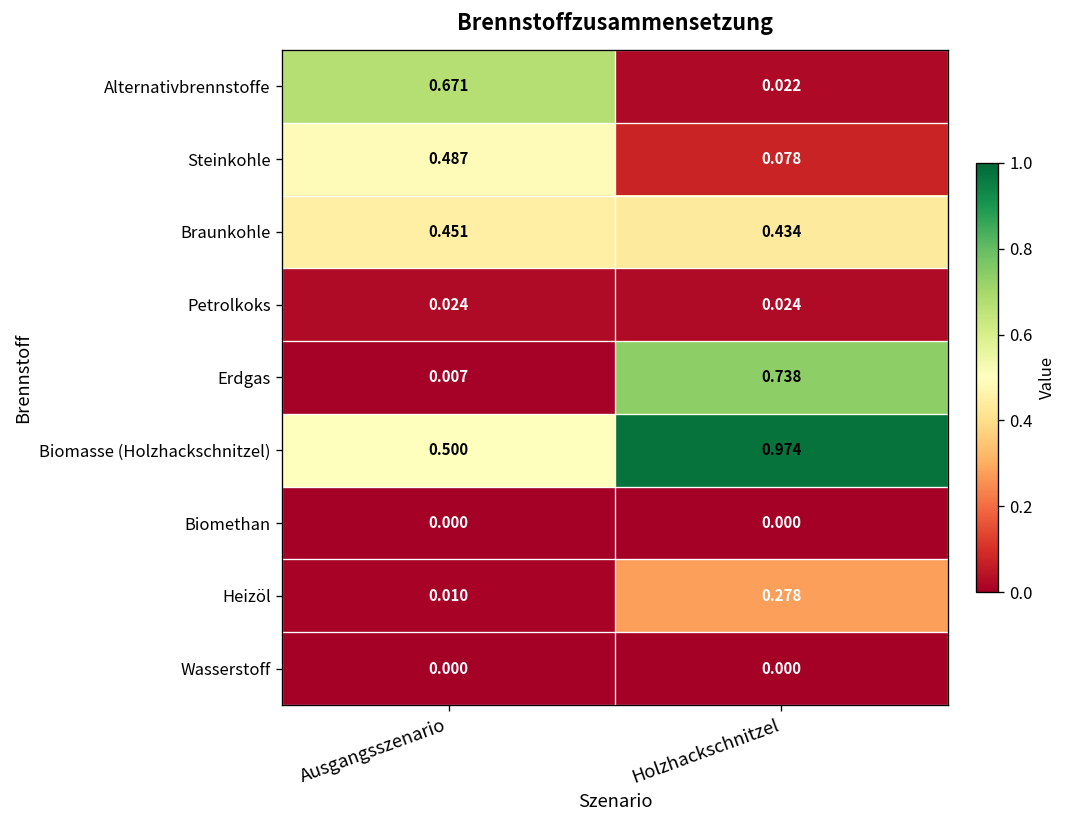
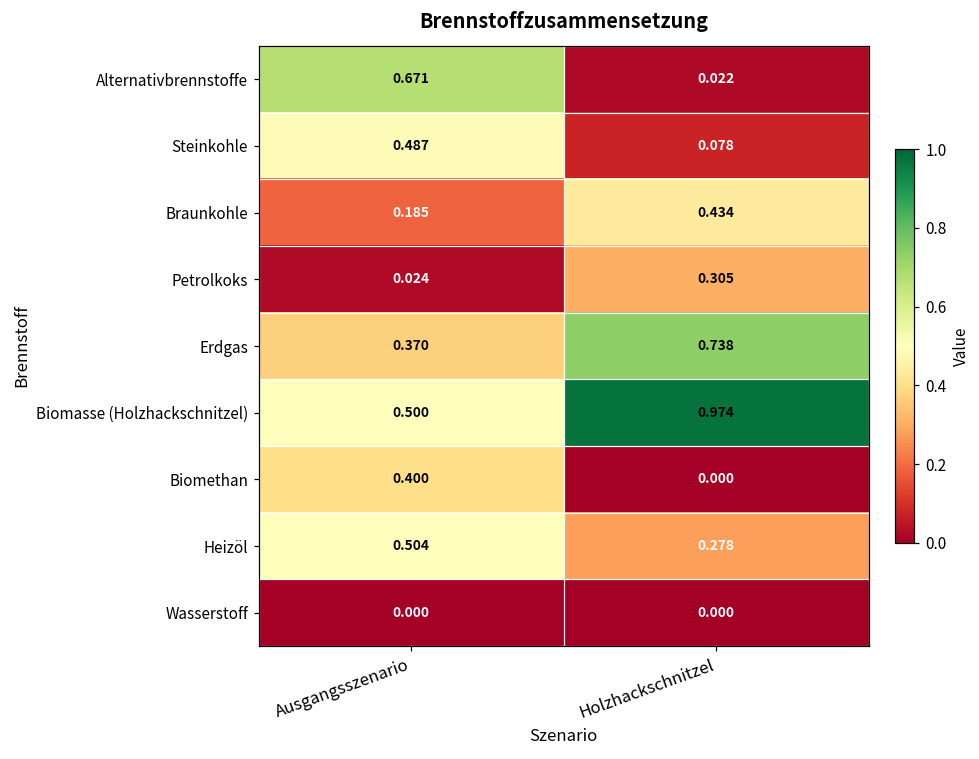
  {
    "Alternativbrennstoffe": {
      "Ausgangsszenario": 0.671,
      "Holzhackschnitzel": 0.022
    },
    "Steinkohle": {
      "Ausgangsszenario": 0.487,
      "Holzhackschnitzel": 0.078
    },
    "Braunkohle": {
-     "Ausgangsszenario": 0.451,
+     "Ausgangsszenario": 0.185,
      "Holzhackschnitzel": 0.434
    },
    "Petrolkoks": {
      "Ausgangsszenario": 0.024,
-     "Holzhackschnitzel": 0.024
+     "Holzhackschnitzel": 0.305
    },
    "Erdgas": {
-     "Ausgangsszenario": 0.007,
+     "Ausgangsszenario": 0.370,
      "Holzhackschnitzel": 0.738
    },
    "Biomasse (Holzhackschnitzel)": {
      "Ausgangsszenario": 0.500,
      "Holzhackschnitzel": 0.974
    },
    "Biomethan": {
-     "Ausgangsszenario": 0.000,
+     "Ausgangsszenario": 0.400,
      "Holzhackschnitzel": 0.000
    },
    "Heizöl": {
-     "Ausgangsszenario": 0.010,
+     "Ausgangsszenario": 0.504,
      "Holzhackschnitzel": 0.278
    },
    "Wasserstoff": {
      "Ausgangsszenario": 0.000,
      "Holzhackschnitzel": 0.000
    }
  }
